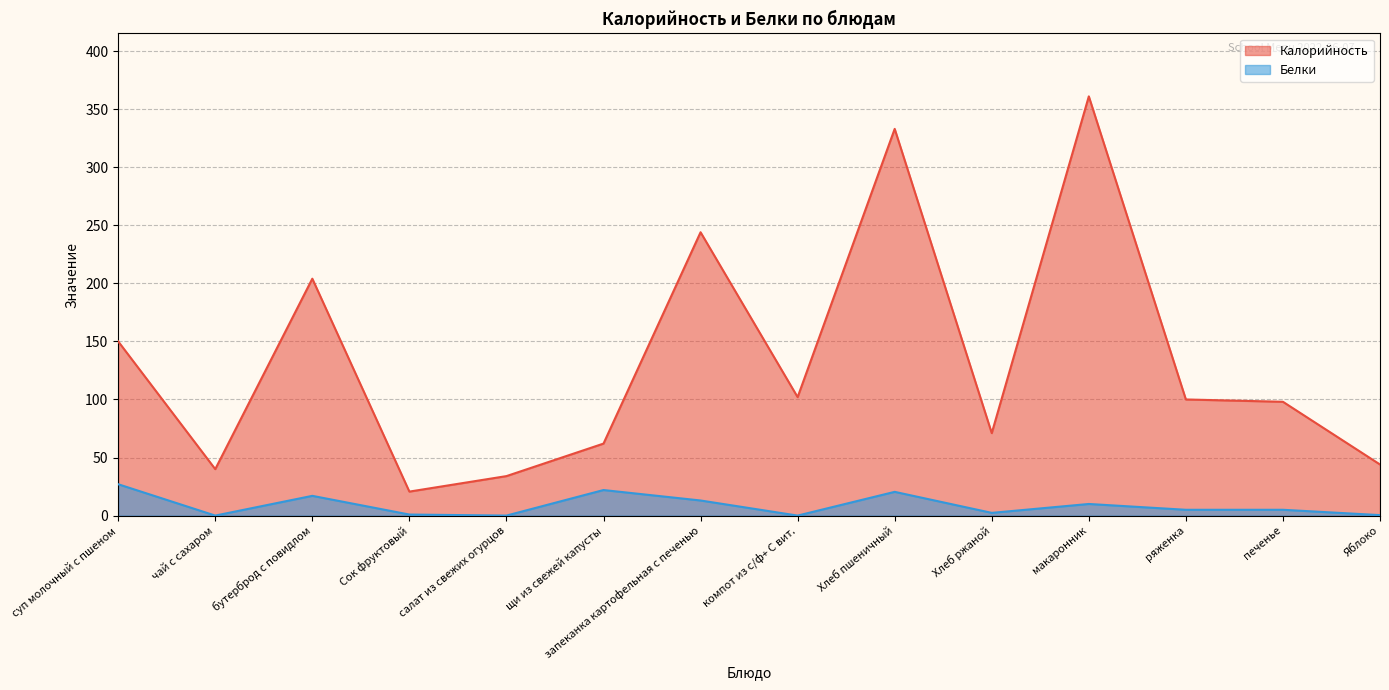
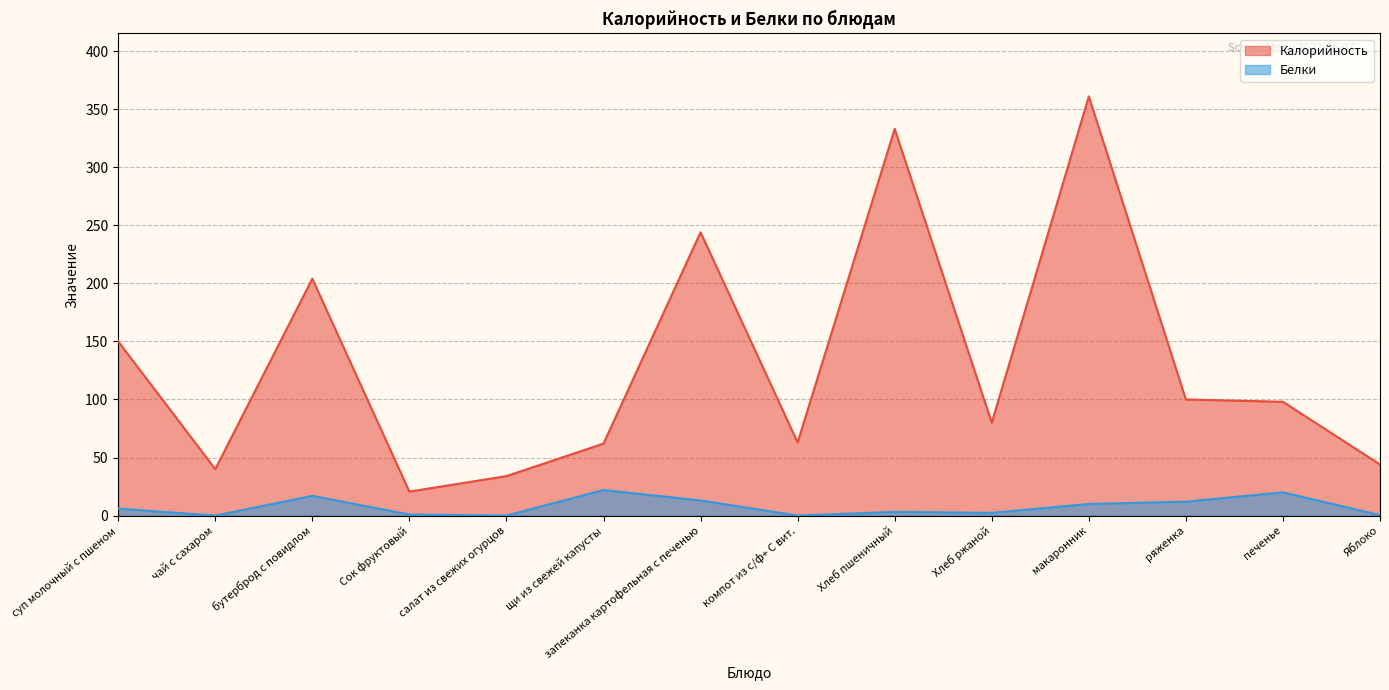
  {
    "Калорийность": {
      "суп молочный с пшеном": 150,
      "чай с сахаром": 40,
      "бутерброд с повидлом": 204,
      "Сок фруктовый": 21,
      "салат из свежих огурцов": 34,
      "щи из свежей капусты": 62,
      "запеканка картофельная с печенью": 244,
-     "компот из с/ф+ С вит.": 102,
+     "компот из с/ф+ С вит.": 63,
      "Хлеб пшеничный": 333,
-     "Хлеб ржаной": 71,
+     "Хлеб ржаной": 80,
      "макаронник": 361,
      "ряженка": 100,
      "печенье": 98,
      "Яблоко": 44
    },
    "Белки": {
-     "суп молочный с пшеном": 27,
+     "суп молочный с пшеном": 6,
      "чай с сахаром": 0,
      "бутерброд с повидлом": 17,
      "Сок фруктовый": 1,
      "салат из свежих огурцов": 0,
      "щи из свежей капусты": 22,
      "запеканка картофельная с печенью": 13,
      "компот из с/ф+ С вит.": 0,
-     "Хлеб пшеничный": 20,
+     "Хлеб пшеничный": 3,
      "Хлеб ржаной": 2,
      "макаронник": 10,
-     "ряженка": 5,
-     "печенье": 5,
+     "ряженка": 12,
+     "печенье": 20,
      "Яблоко": 0
    }
  }
